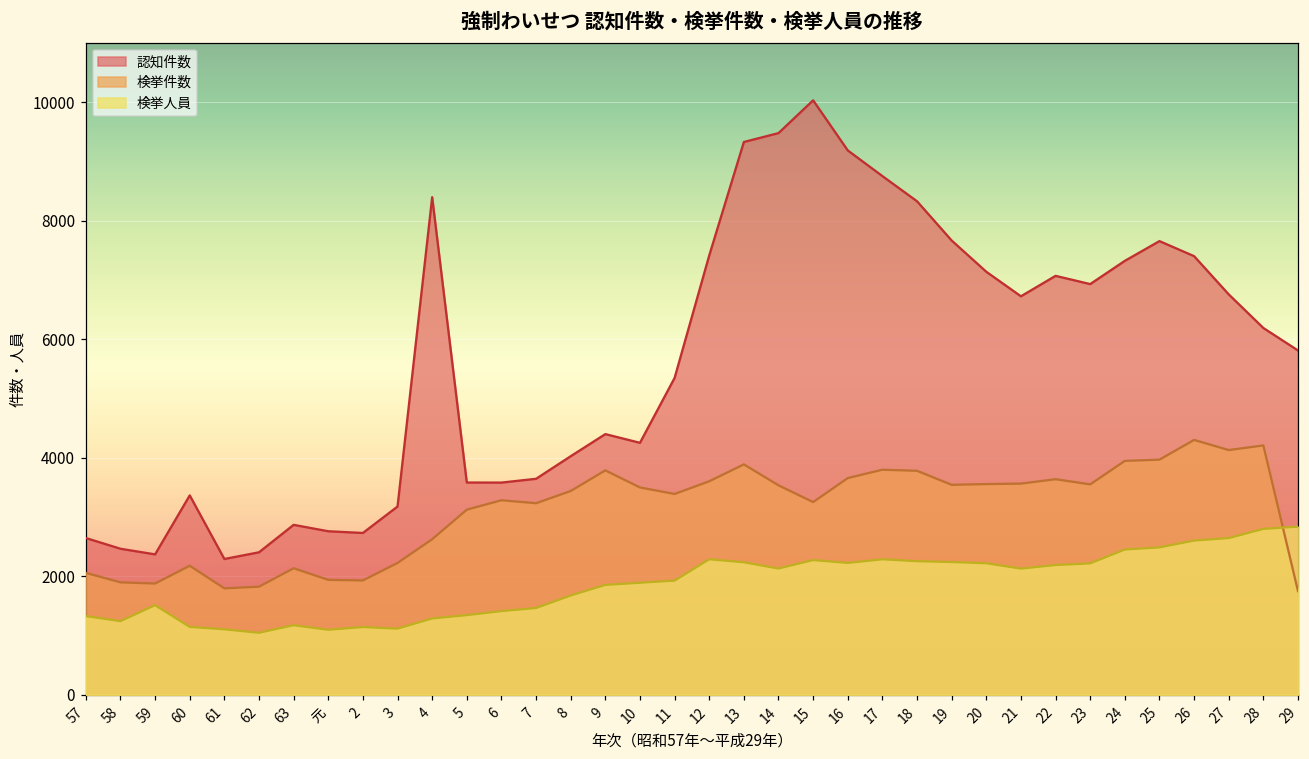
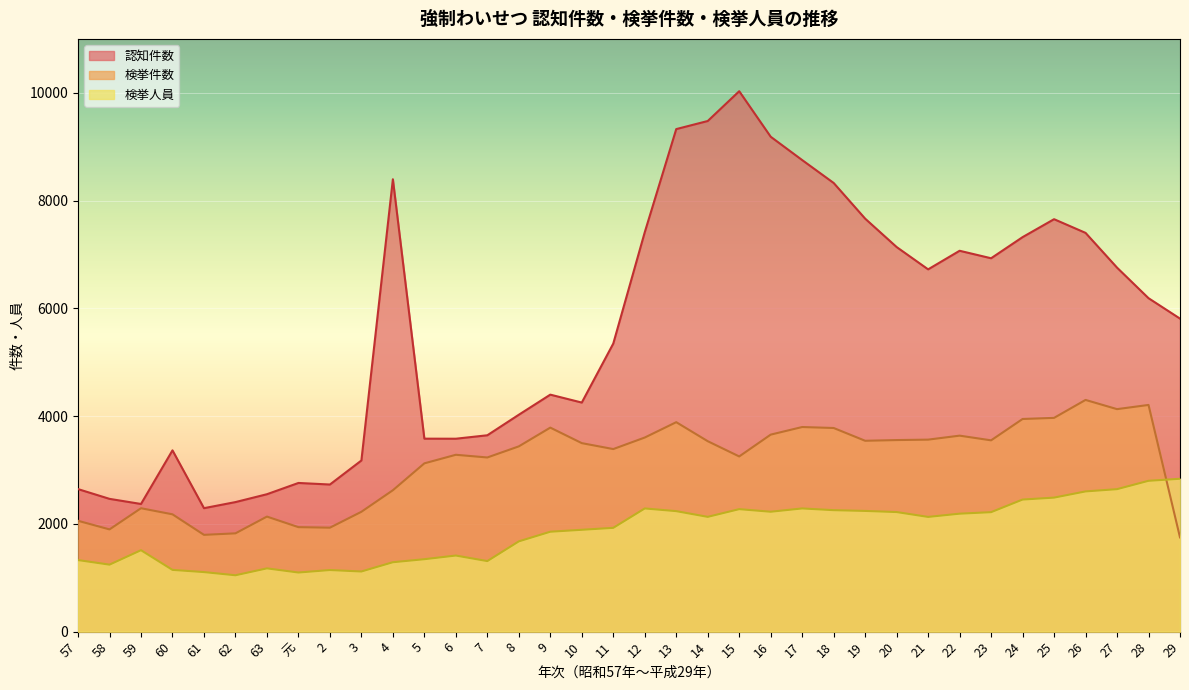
  {
    "認知件数": {
      "57": 2600,
      "58": 2500,
      "59": 2400,
      "60": 3400,
      "61": 2300,
      "62": 2400,
-     "63": 2900,
+     "63": 2600,
      "元": 2800,
      "2": 2700,
      "3": 3200,
      "4": 8400,
      "5": 3600,
      "6": 3600,
      "7": 3600,
      "8": 4000,
      "9": 4400,
      "10": 4300,
      "11": 5300,
      "12": 7400,
      "13": 9300,
      "14": 9500,
      "15": 10000,
      "16": 9200,
      "17": 8800,
      "18": 8300,
      "19": 7700,
      "20": 7100,
      "21": 6700,
      "22": 7100,
      "23": 6900,
      "24": 7300,
      "25": 7700,
      "26": 7400,
      "27": 6800,
      "28": 6200,
      "29": 5800
    },
    "検挙件数": {
      "57": 2100,
      "58": 1900,
-     "59": 1900,
+     "59": 2300,
      "60": 2200,
      "61": 1800,
      "62": 1800,
      "63": 2100,
      "元": 1900,
      "2": 1900,
      "3": 2200,
      "4": 2600,
      "5": 3100,
      "6": 3300,
      "7": 3200,
      "8": 3400,
      "9": 3800,
      "10": 3500,
      "11": 3400,
      "12": 3600,
      "13": 3900,
      "14": 3500,
      "15": 3300,
      "16": 3700,
      "17": 3800,
      "18": 3800,
      "19": 3500,
      "20": 3600,
      "21": 3600,
      "22": 3600,
      "23": 3600,
      "24": 3900,
      "25": 4000,
      "26": 4300,
      "27": 4100,
      "28": 4200,
      "29": 1700
    },
    "検挙人員": {
      "57": 1300,
      "58": 1200,
      "59": 1500,
      "60": 1100,
      "61": 1100,
      "62": 1000,
      "63": 1200,
      "元": 1100,
      "2": 1100,
      "3": 1100,
      "4": 1300,
      "5": 1300,
      "6": 1400,
-     "7": 1500,
+     "7": 1300,
      "8": 1700,
      "9": 1900,
      "10": 1900,
      "11": 1900,
      "12": 2300,
      "13": 2200,
      "14": 2100,
      "15": 2300,
      "16": 2200,
      "17": 2300,
      "18": 2300,
      "19": 2200,
      "20": 2200,
      "21": 2100,
      "22": 2200,
      "23": 2200,
      "24": 2500,
      "25": 2500,
      "26": 2600,
      "27": 2600,
      "28": 2800,
      "29": 2800
    }
  }
